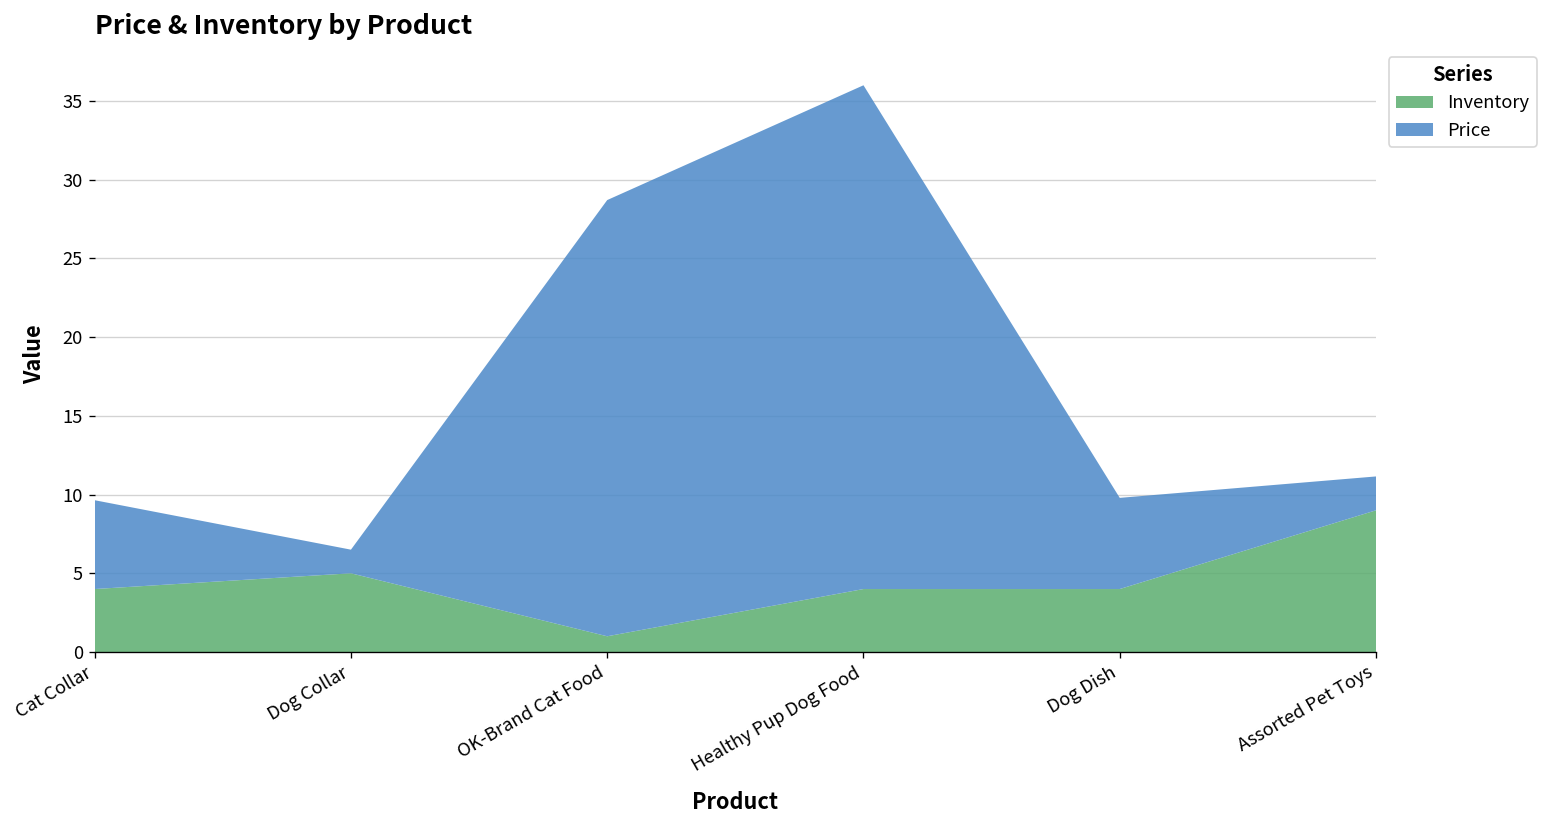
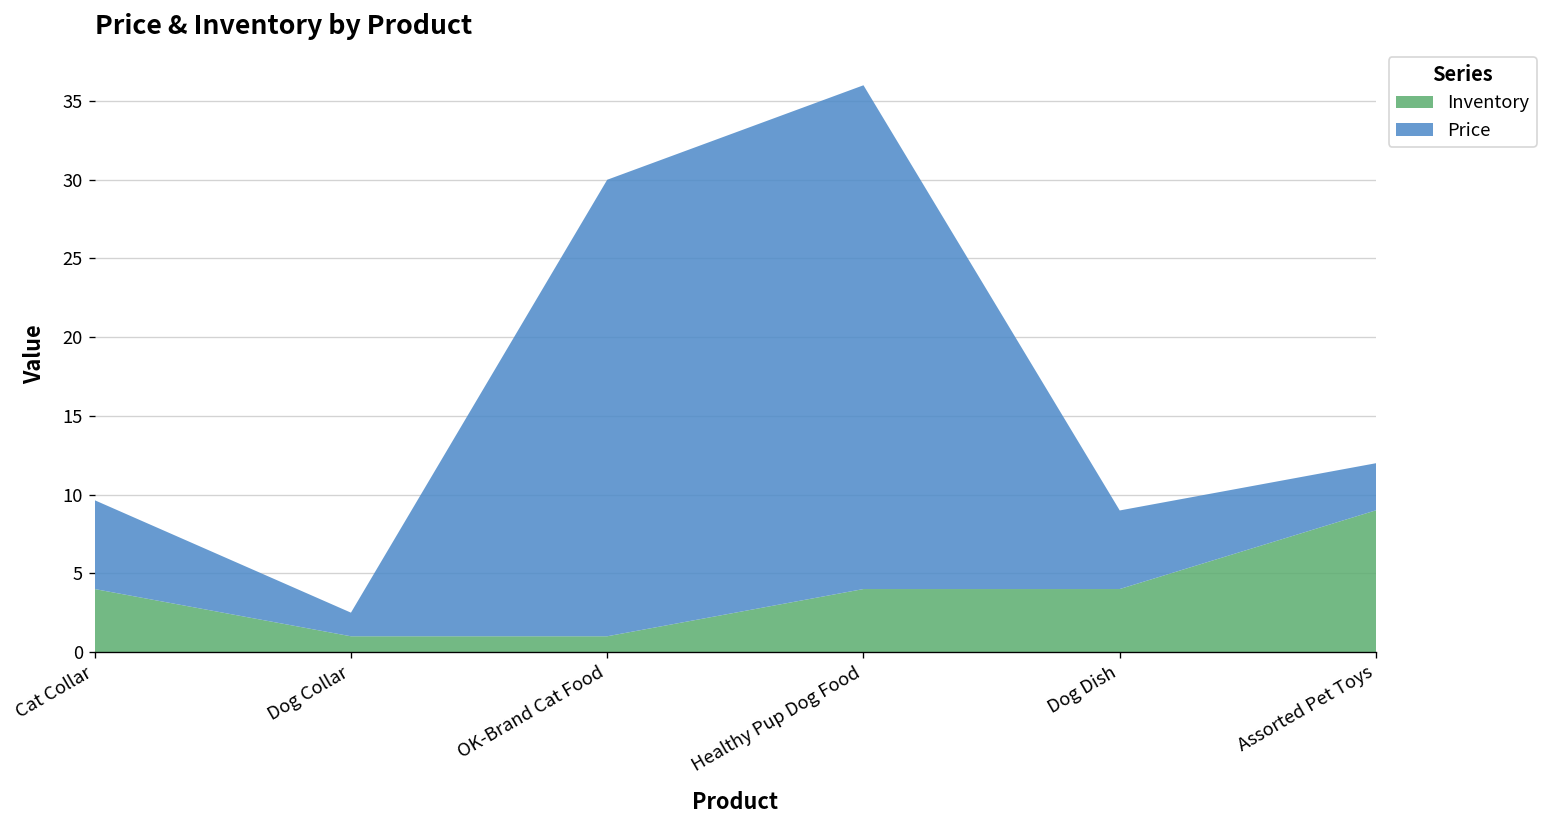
  {
    "Inventory": {
      "Cat Collar": 4,
-     "Dog Collar": 5,
+     "Dog Collar": 1,
      "OK-Brand Cat Food": 1,
      "Healthy Pup Dog Food": 4,
      "Dog Dish": 4,
      "Assorted Pet Toys": 9
    },
    "Price": {
      "Cat Collar": 5.6,
      "Dog Collar": 1.5,
-     "OK-Brand Cat Food": 27.7,
+     "OK-Brand Cat Food": 29.0,
      "Healthy Pup Dog Food": 32.0,
-     "Dog Dish": 5.8,
-     "Assorted Pet Toys": 2.2
+     "Dog Dish": 5.0,
+     "Assorted Pet Toys": 3.0
    }
  }
